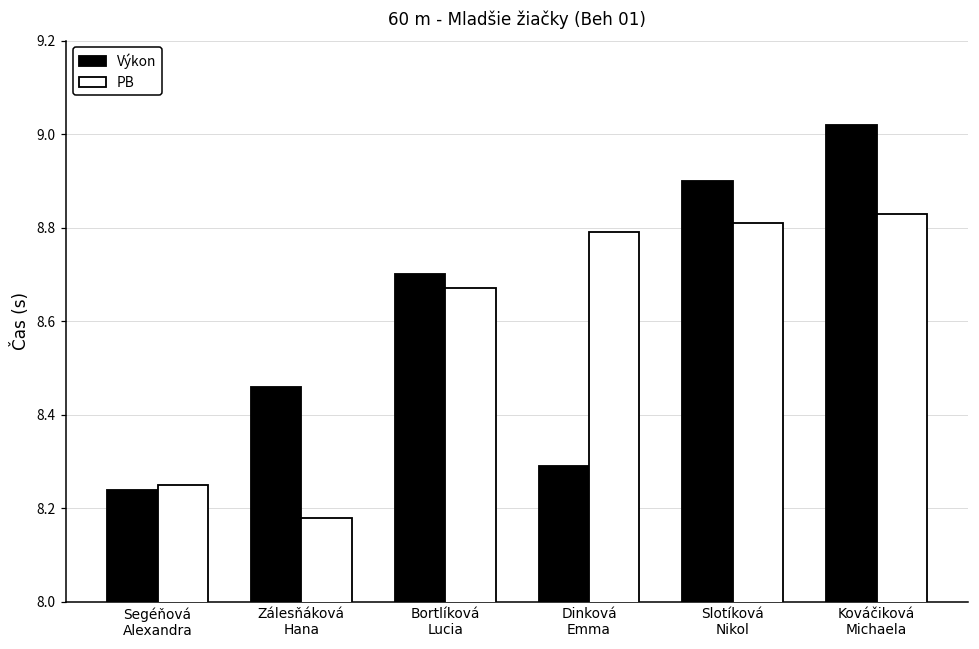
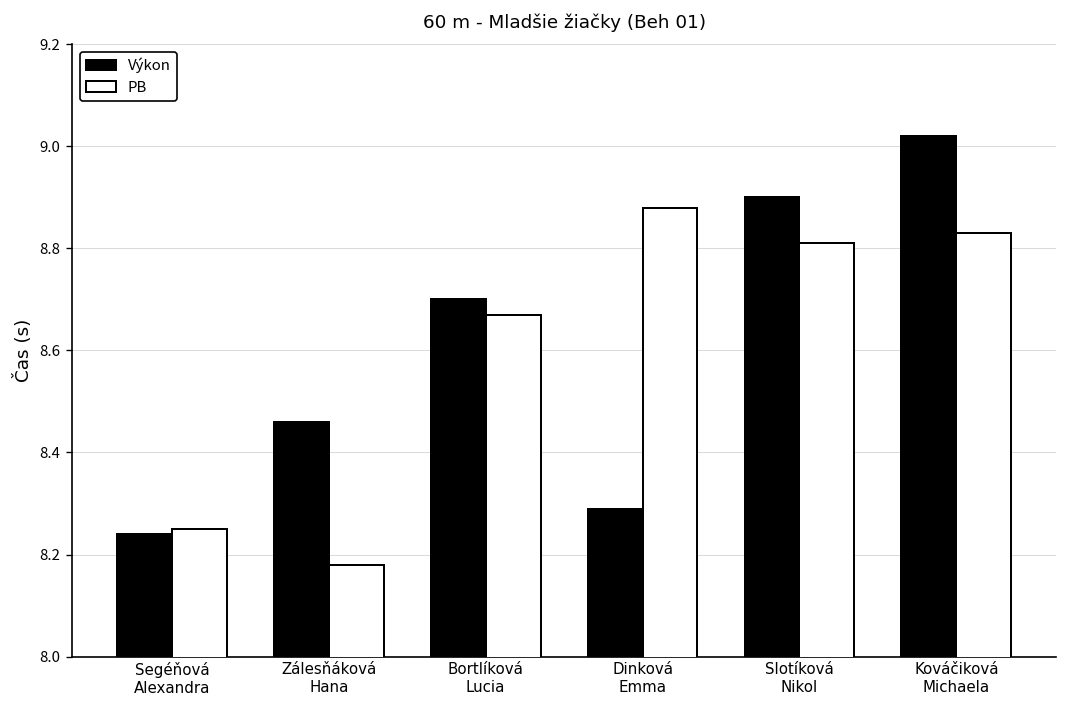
  {
    "Výkon": {
      "Segéňová Alexandra": 8.24,
      "Zálesňáková Hana": 8.46,
      "Bortlíková Lucia": 8.70,
      "Dinková Emma": 8.29,
      "Slotíková Nikol": 8.90,
      "Kováčiková Michaela": 9.02
    },
    "PB": {
      "Segéňová Alexandra": 8.25,
      "Zálesňáková Hana": 8.18,
      "Bortlíková Lucia": 8.67,
-     "Dinková Emma": 8.79,
+     "Dinková Emma": 8.88,
      "Slotíková Nikol": 8.81,
      "Kováčiková Michaela": 8.83
    }
  }
